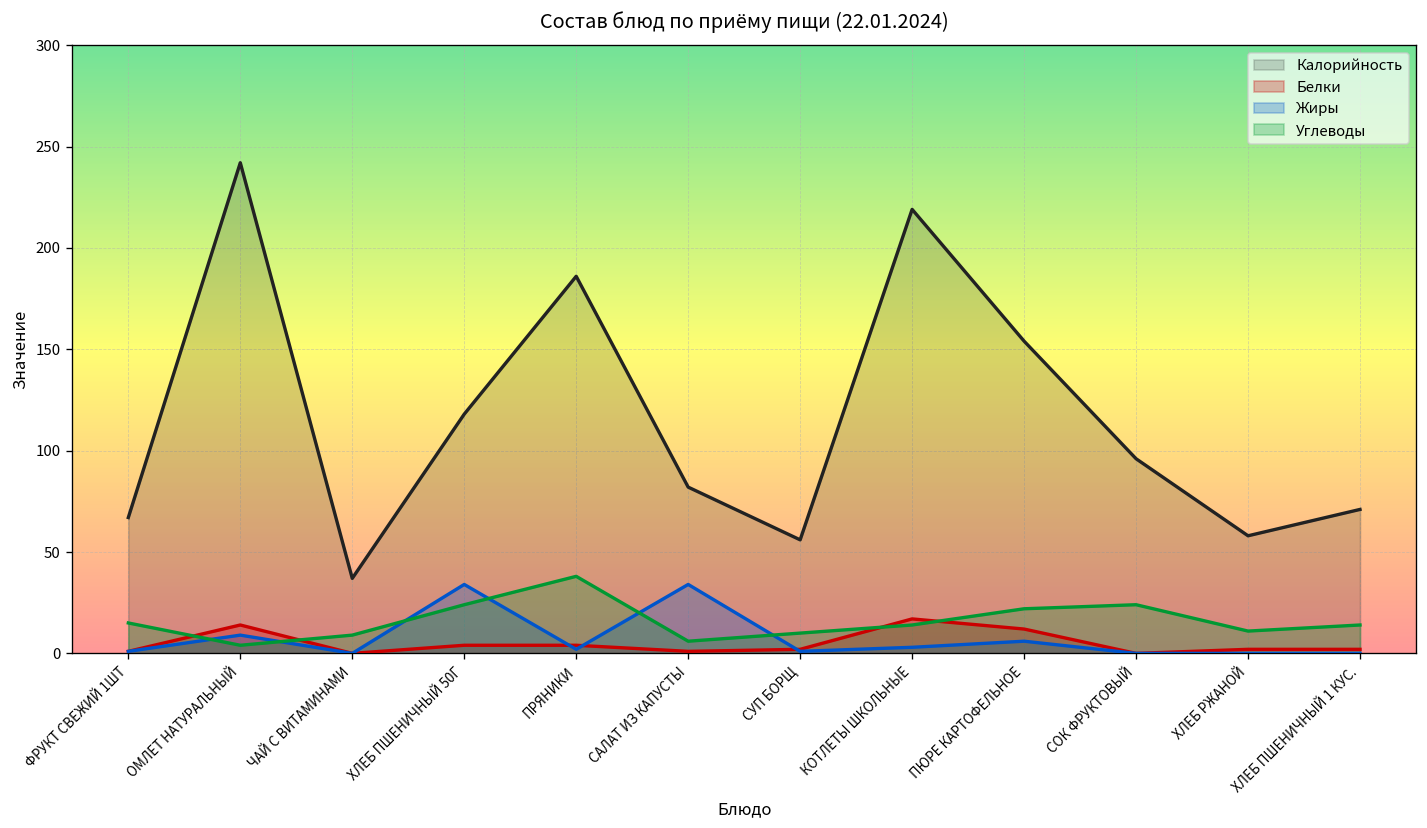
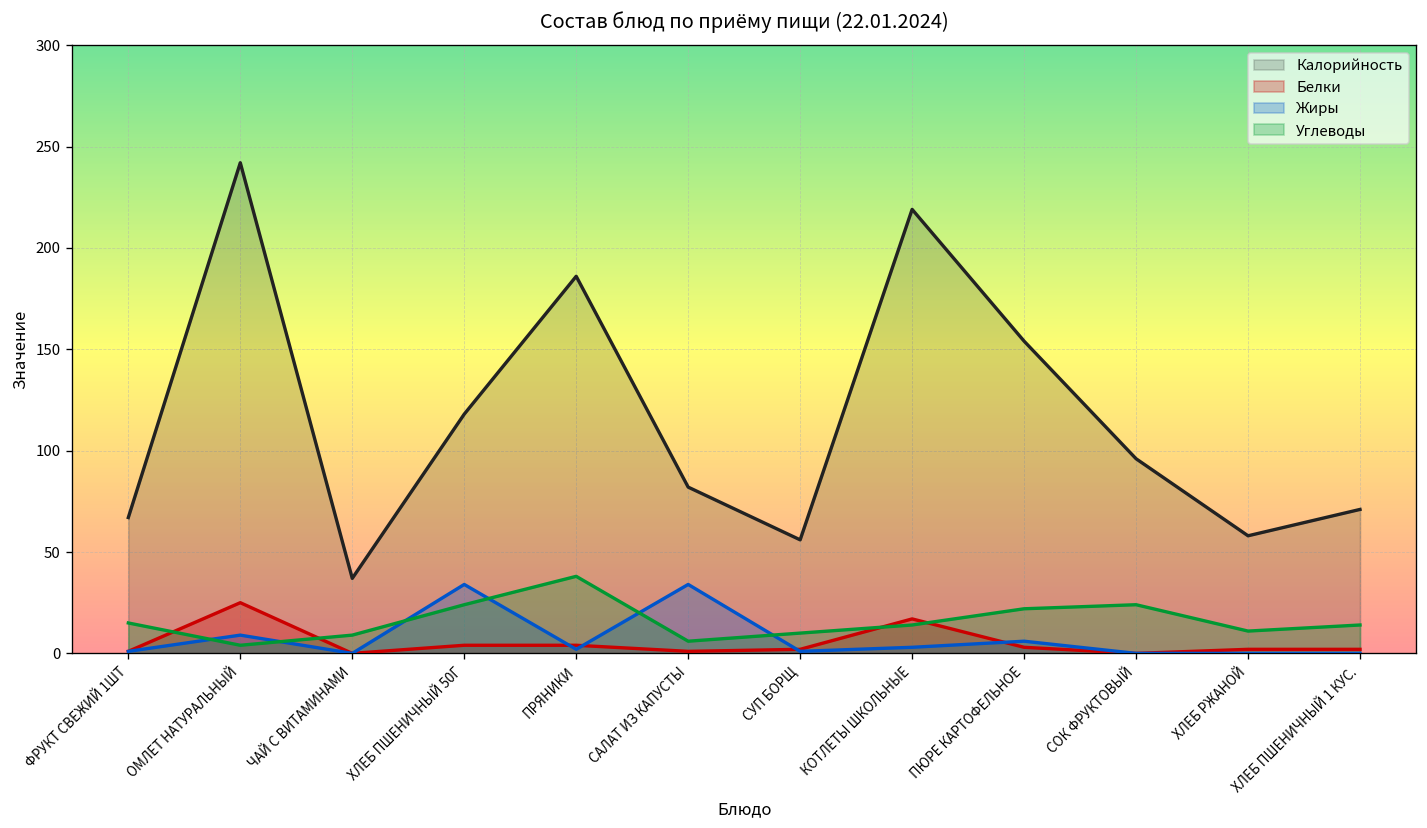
  {
    "Белки": {
-     "ОМЛЕТ НАТУРАЛЬНЫЙ": 14,
+     "ОМЛЕТ НАТУРАЛЬНЫЙ": 25,
      "ХЛЕБ ПШЕНИЧНЫЙ 50Г": 4,
      "ПРЯНИКИ": 4,
      "САЛАТ ИЗ КАПУСТЫ": 1,
      "КОТЛЕТЫ ШКОЛЬНЫЕ": 17,
-     "ПЮРЕ КАРТОФЕЛЬНОЕ": 12,
+     "ПЮРЕ КАРТОФЕЛЬНОЕ": 3,
      "ХЛЕБ РЖАНОЙ": 2,
      "ХЛЕБ ПШЕНИЧНЫЙ 1 КУС.": 2
    },
    "Жиры": {
      "ОМЛЕТ НАТУРАЛЬНЫЙ": 9,
      "ХЛЕБ ПШЕНИЧНЫЙ 50Г": 34,
      "ПРЯНИКИ": 2,
      "САЛАТ ИЗ КАПУСТЫ": 34,
      "КОТЛЕТЫ ШКОЛЬНЫЕ": 3,
      "ПЮРЕ КАРТОФЕЛЬНОЕ": 6,
      "ХЛЕБ РЖАНОЙ": 0,
      "ХЛЕБ ПШЕНИЧНЫЙ 1 КУС.": 0
    }
  }
